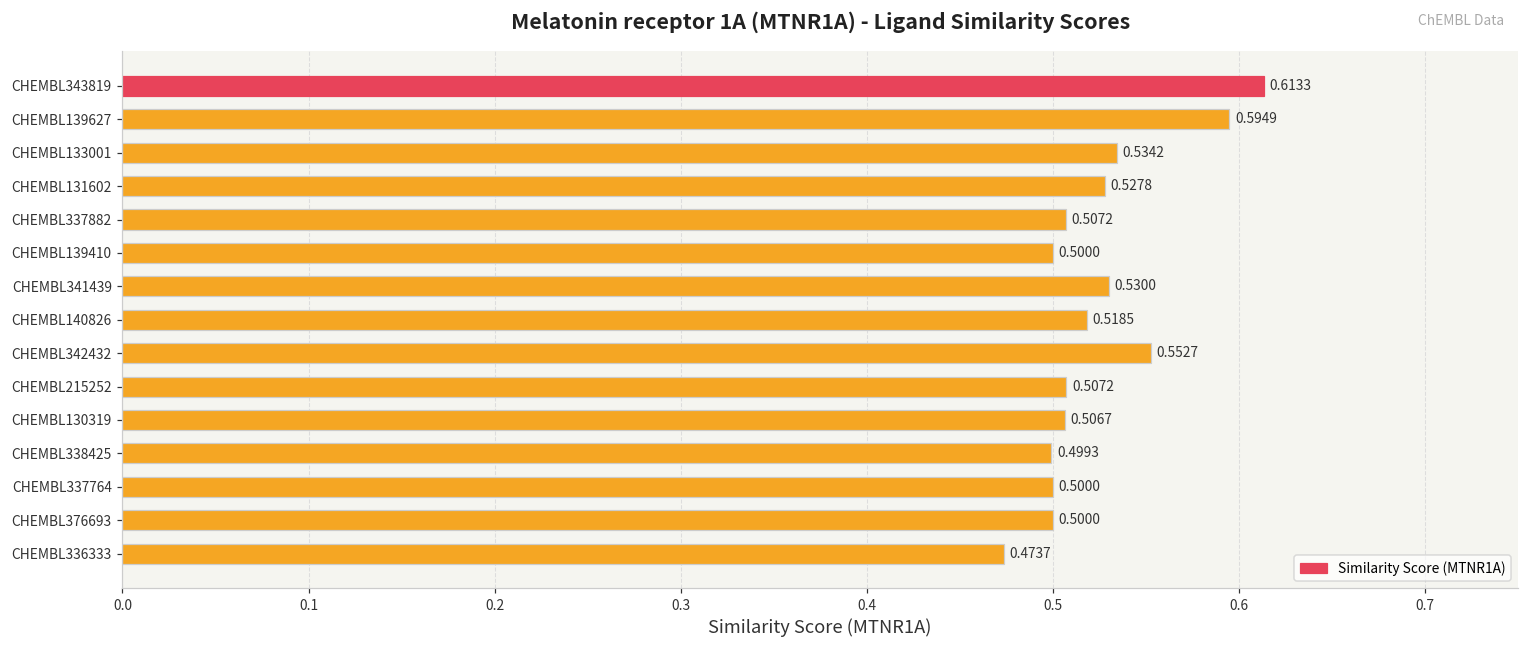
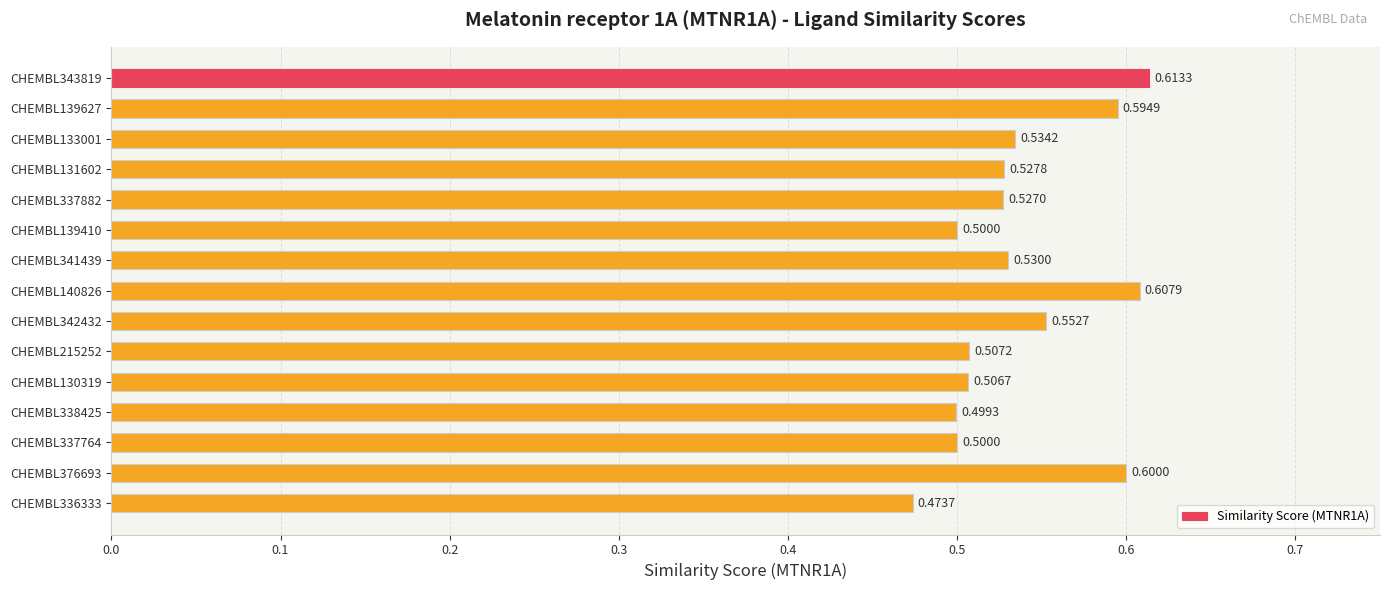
  {
    "CHEMBL343819": 0.6133,
    "CHEMBL139627": 0.5949,
    "CHEMBL133001": 0.5342,
    "CHEMBL131602": 0.5278,
-   "CHEMBL337882": 0.5072,
+   "CHEMBL337882": 0.5270,
    "CHEMBL139410": 0.5000,
    "CHEMBL341439": 0.5300,
-   "CHEMBL140826": 0.5185,
+   "CHEMBL140826": 0.6079,
    "CHEMBL342432": 0.5527,
    "CHEMBL215252": 0.5072,
    "CHEMBL130319": 0.5067,
    "CHEMBL338425": 0.4993,
    "CHEMBL337764": 0.5000,
-   "CHEMBL376693": 0.5000,
+   "CHEMBL376693": 0.6000,
    "CHEMBL336333": 0.4737
  }
